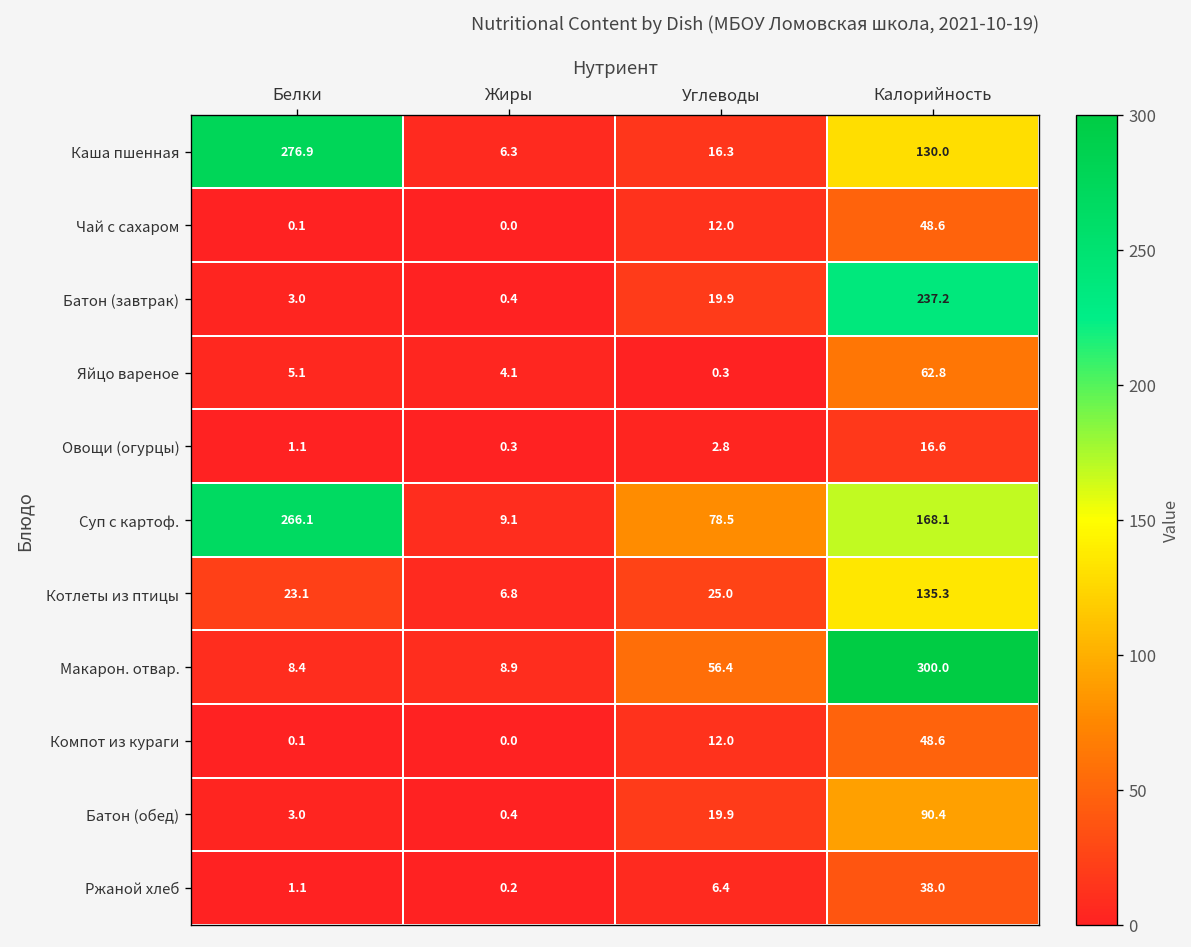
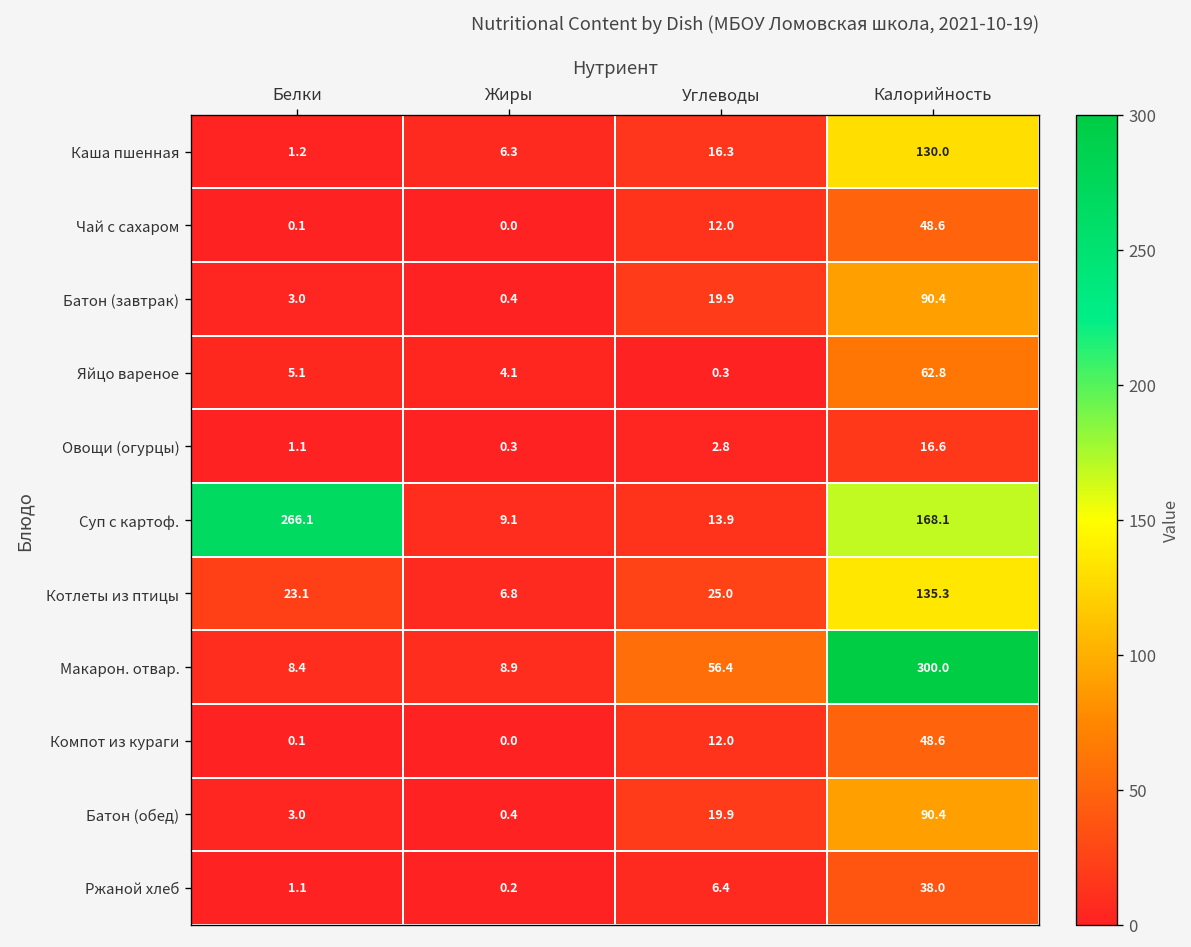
  {
    "Каша пшенная": {
-     "Белки": 276.9,
+     "Белки": 1.2,
      "Жиры": 6.3,
      "Углеводы": 16.3,
      "Калорийность": 130.0
    },
    "Чай с сахаром": {
      "Белки": 0.1,
      "Жиры": 0.0,
      "Углеводы": 12.0,
      "Калорийность": 48.6
    },
    "Батон (завтрак)": {
      "Белки": 3.0,
      "Жиры": 0.4,
      "Углеводы": 19.9,
-     "Калорийность": 237.2
+     "Калорийность": 90.4
    },
    "Яйцо вареное": {
      "Белки": 5.1,
      "Жиры": 4.1,
      "Углеводы": 0.3,
      "Калорийность": 62.8
    },
    "Овощи (огурцы)": {
      "Белки": 1.1,
      "Жиры": 0.3,
      "Углеводы": 2.8,
      "Калорийность": 16.6
    },
    "Суп с картоф.": {
      "Белки": 266.1,
      "Жиры": 9.1,
-     "Углеводы": 78.5,
+     "Углеводы": 13.9,
      "Калорийность": 168.1
    },
    "Котлеты из птицы": {
      "Белки": 23.1,
      "Жиры": 6.8,
      "Углеводы": 25.0,
      "Калорийность": 135.3
    },
    "Макарон. отвар.": {
      "Белки": 8.4,
      "Жиры": 8.9,
      "Углеводы": 56.4,
      "Калорийность": 300.0
    },
    "Компот из кураги": {
      "Белки": 0.1,
      "Жиры": 0.0,
      "Углеводы": 12.0,
      "Калорийность": 48.6
    },
    "Батон (обед)": {
      "Белки": 3.0,
      "Жиры": 0.4,
      "Углеводы": 19.9,
      "Калорийность": 90.4
    },
    "Ржаной хлеб": {
      "Белки": 1.1,
      "Жиры": 0.2,
      "Углеводы": 6.4,
      "Калорийность": 38.0
    }
  }
